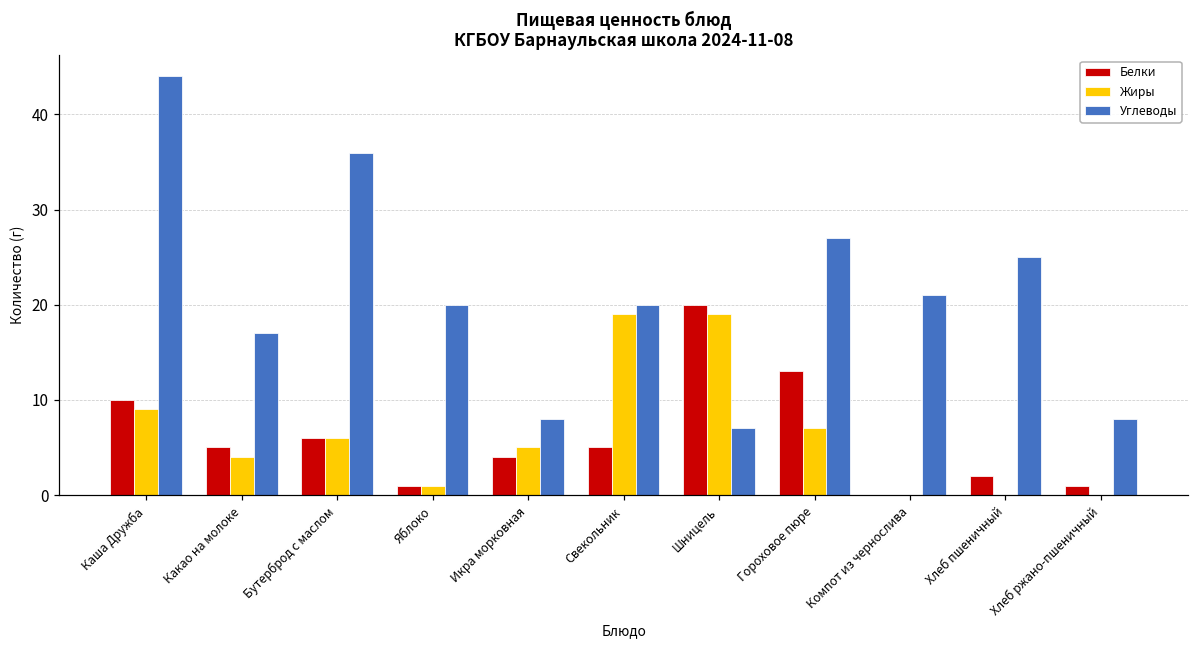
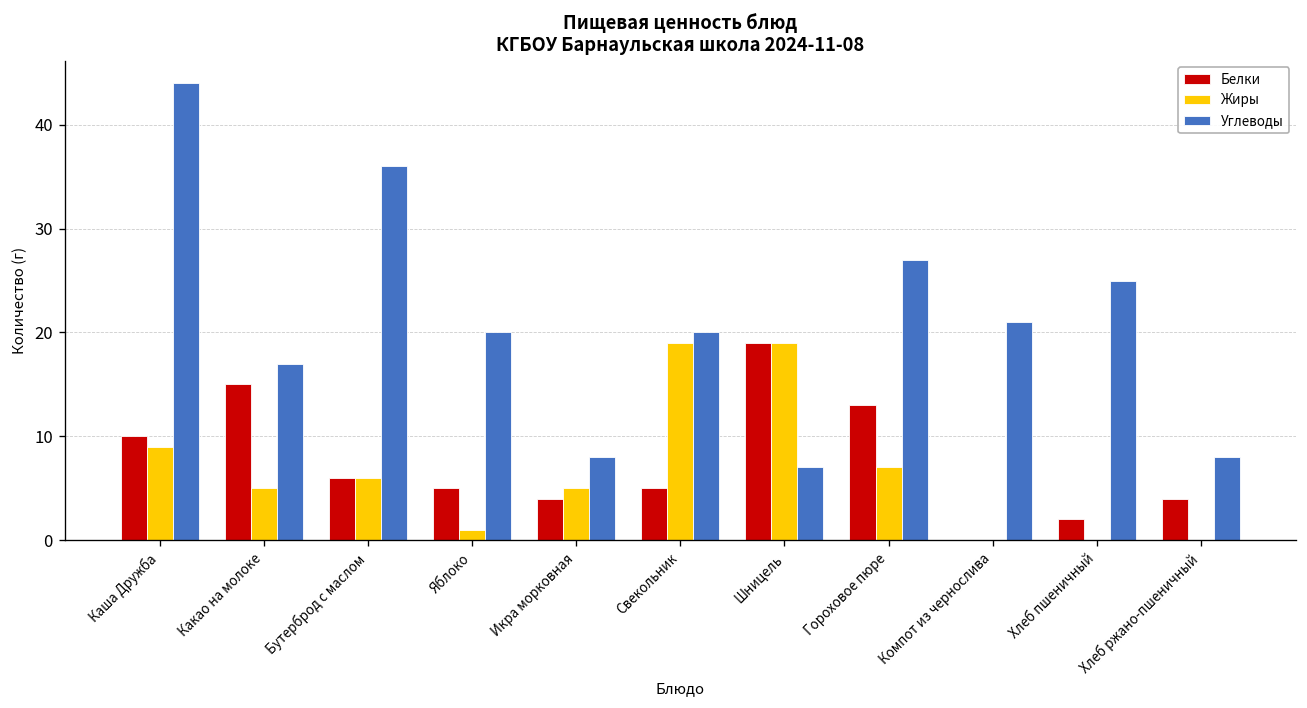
  {
    "Белки": {
      "Каша Дружба": 10,
-     "Какао на молоке": 5,
+     "Какао на молоке": 15,
      "Бутерброд с маслом": 6,
-     "Яблоко": 1,
+     "Яблоко": 5,
      "Икра морковная": 4,
      "Свекольник": 5,
-     "Шницель": 20,
+     "Шницель": 19,
      "Гороховое пюре": 13,
      "Компот из чернослива": 0,
      "Хлеб пшеничный": 2,
-     "Хлеб ржано-пшеничный": 1
+     "Хлеб ржано-пшеничный": 4
    },
    "Жиры": {
      "Каша Дружба": 9,
-     "Какао на молоке": 4,
+     "Какао на молоке": 5,
      "Бутерброд с маслом": 6,
      "Яблоко": 1,
      "Икра морковная": 5,
      "Свекольник": 19,
      "Шницель": 19,
      "Гороховое пюре": 7,
      "Компот из чернослива": 0,
      "Хлеб пшеничный": 0,
      "Хлеб ржано-пшеничный": 0
    },
    "Углеводы": {
      "Каша Дружба": 44,
      "Какао на молоке": 17,
      "Бутерброд с маслом": 36,
      "Яблоко": 20,
      "Икра морковная": 8,
      "Свекольник": 20,
      "Шницель": 7,
      "Гороховое пюре": 27,
      "Компот из чернослива": 21,
      "Хлеб пшеничный": 25,
      "Хлеб ржано-пшеничный": 8
    }
  }
